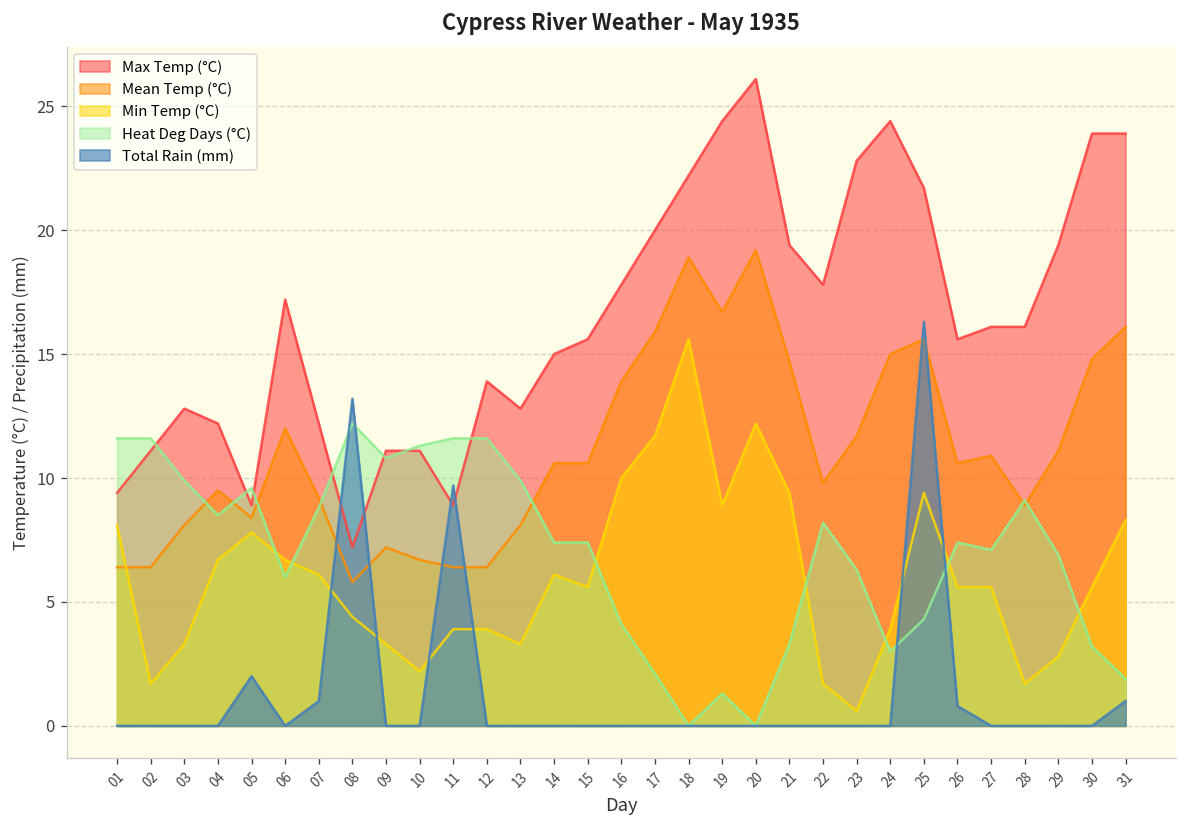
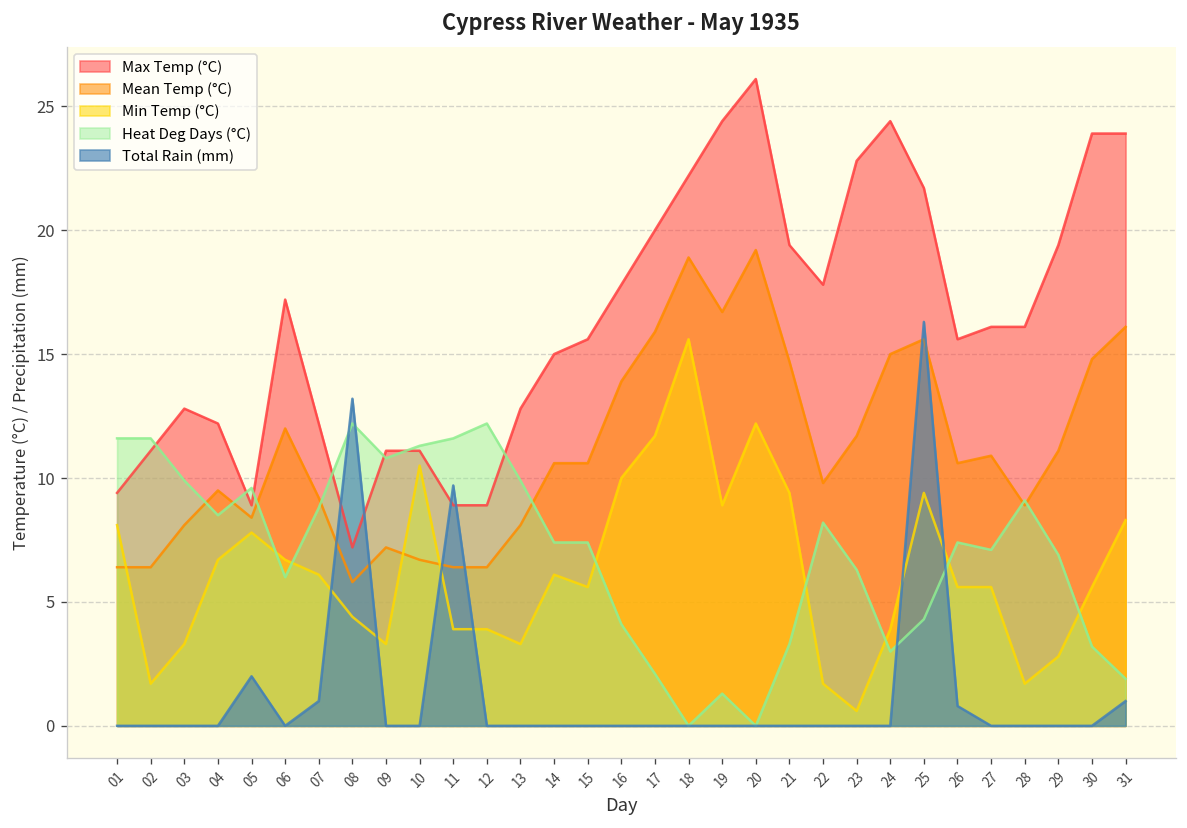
  {
    "Max Temp (°C)": {
      "01": 9.4,
      "02": 11.1,
      "03": 12.8,
      "04": 12.2,
      "05": 8.9,
      "06": 17.2,
      "07": 12.2,
      "08": 7.2,
      "09": 11.1,
      "10": 11.1,
      "11": 8.9,
-     "12": 13.9,
+     "12": 8.9,
      "13": 12.8,
      "14": 15.0,
      "15": 15.6,
      "16": 17.8,
      "17": 20.0,
      "18": 22.2,
      "19": 24.4,
      "20": 26.1,
      "21": 19.4,
      "22": 17.8,
      "23": 22.8,
      "24": 24.4,
      "25": 21.7,
      "26": 15.6,
      "27": 16.1,
      "28": 16.1,
      "29": 19.4,
      "30": 23.9,
      "31": 23.9
    },
    "Mean Temp (°C)": {
      "01": 6.4,
      "02": 6.4,
      "03": 8.1,
      "04": 9.5,
      "05": 8.4,
      "06": 12.0,
      "07": 9.2,
      "08": 5.8,
      "09": 7.2,
      "10": 6.7,
      "11": 6.4,
      "12": 6.4,
      "13": 8.1,
      "14": 10.6,
      "15": 10.6,
      "16": 13.9,
      "17": 15.9,
      "18": 18.9,
      "19": 16.7,
      "20": 19.2,
      "21": 14.7,
      "22": 9.8,
      "23": 11.7,
      "24": 15.0,
      "25": 15.6,
      "26": 10.6,
      "27": 10.9,
      "28": 8.9,
      "29": 11.1,
      "30": 14.8,
      "31": 16.1
    },
    "Min Temp (°C)": {
      "01": 8.1,
      "02": 1.7,
      "03": 3.3,
      "04": 6.7,
      "05": 7.8,
      "06": 6.7,
      "07": 6.1,
      "08": 4.4,
      "09": 3.3,
-     "10": 2.2,
+     "10": 10.5,
      "11": 3.9,
      "12": 3.9,
      "13": 3.3,
      "14": 6.1,
      "15": 5.6,
      "16": 10.0,
      "17": 11.7,
      "18": 15.6,
      "19": 8.9,
      "20": 12.2,
      "21": 9.4,
      "22": 1.7,
      "23": 0.6,
      "24": 3.9,
      "25": 9.4,
      "26": 5.6,
      "27": 5.6,
      "28": 1.7,
      "29": 2.8,
      "30": 5.6,
      "31": 8.3
    },
    "Heat Deg Days (°C)": {
      "01": 11.6,
      "02": 11.6,
      "03": 9.9,
      "04": 8.5,
      "05": 9.6,
      "06": 6.0,
      "07": 8.8,
      "08": 12.2,
      "09": 10.8,
      "10": 11.3,
      "11": 11.6,
-     "12": 11.6,
+     "12": 12.2,
      "13": 9.9,
      "14": 7.4,
      "15": 7.4,
      "16": 4.1,
      "17": 2.1,
      "19": 1.3,
      "21": 3.3,
      "22": 8.2,
      "23": 6.3,
      "24": 3.0,
      "25": 4.3,
      "26": 7.4,
      "27": 7.1,
      "28": 9.1,
      "29": 6.9,
      "30": 3.2,
      "31": 1.9
    },
    "Total Rain (mm)": {
      "01": 0.0,
      "02": 0.0,
      "03": 0.0,
      "04": 0.0,
      "05": 2.0,
      "06": 0.0,
      "07": 1.0,
      "08": 13.2,
      "09": 0.0,
      "10": 0.0,
      "11": 9.7,
      "12": 0.0,
      "13": 0.0,
      "14": 0.0,
      "15": 0.0,
      "16": 0.0,
      "17": 0.0,
      "19": 0.0,
      "21": 0.0,
      "22": 0.0,
      "23": 0.0,
      "24": 0.0,
      "25": 16.3,
      "26": 0.8,
      "27": 0.0,
      "28": 0.0,
      "29": 0.0,
      "30": 0.0,
      "31": 1.0
    }
  }
